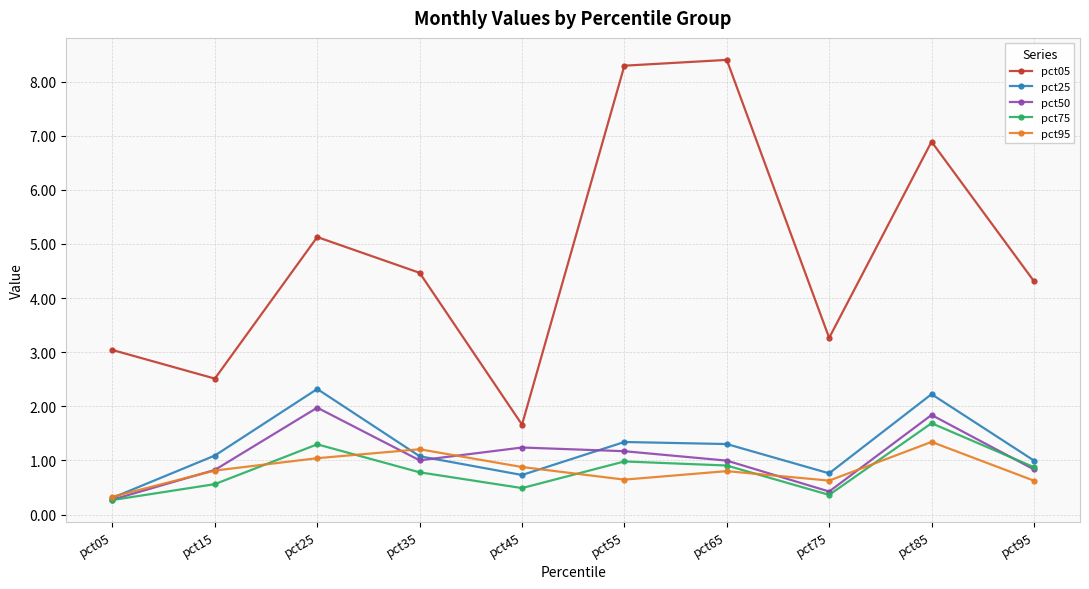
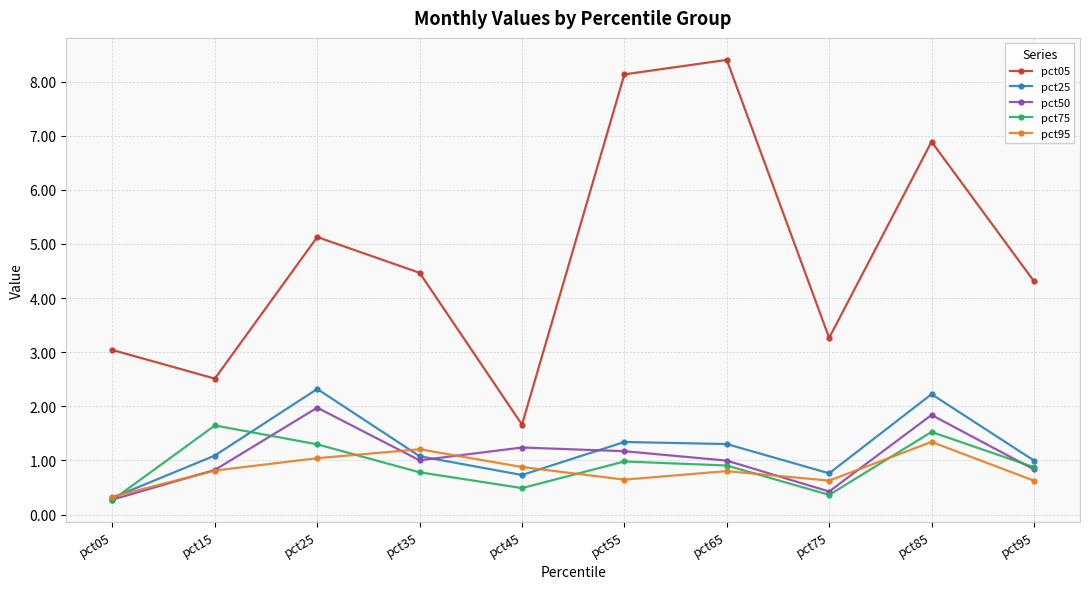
  {
    "pct05": {
      "pct05": 3.0,
      "pct15": 2.5,
      "pct25": 5.1,
      "pct35": 4.5,
      "pct45": 1.7,
-     "pct55": 8.3,
+     "pct55": 8.1,
      "pct65": 8.4,
      "pct75": 3.3,
      "pct85": 6.9,
      "pct95": 4.3
    },
    "pct25": {
      "pct15": 1.1,
      "pct25": 2.3,
      "pct35": 1.1,
      "pct45": 0.7,
      "pct55": 1.3,
      "pct65": 1.3,
      "pct75": 0.8,
      "pct85": 2.2,
      "pct95": 1.0
    },
    "pct50": {
      "pct25": 2.0,
      "pct35": 1.0,
      "pct45": 1.2,
      "pct55": 1.2,
      "pct65": 1.0,
      "pct75": 0.4,
      "pct85": 1.8
    },
    "pct75": {
-     "pct15": 0.6,
+     "pct15": 1.6,
      "pct25": 1.3,
      "pct35": 0.8,
      "pct45": 0.5,
      "pct55": 1.0,
      "pct65": 0.9,
      "pct75": 0.4,
-     "pct85": 1.7
+     "pct85": 1.5
    },
    "pct95": {
      "pct25": 1.0,
      "pct35": 1.2,
      "pct45": 0.9,
      "pct55": 0.6,
      "pct65": 0.8,
      "pct75": 0.6,
      "pct85": 1.3,
      "pct95": 0.6
    }
  }
